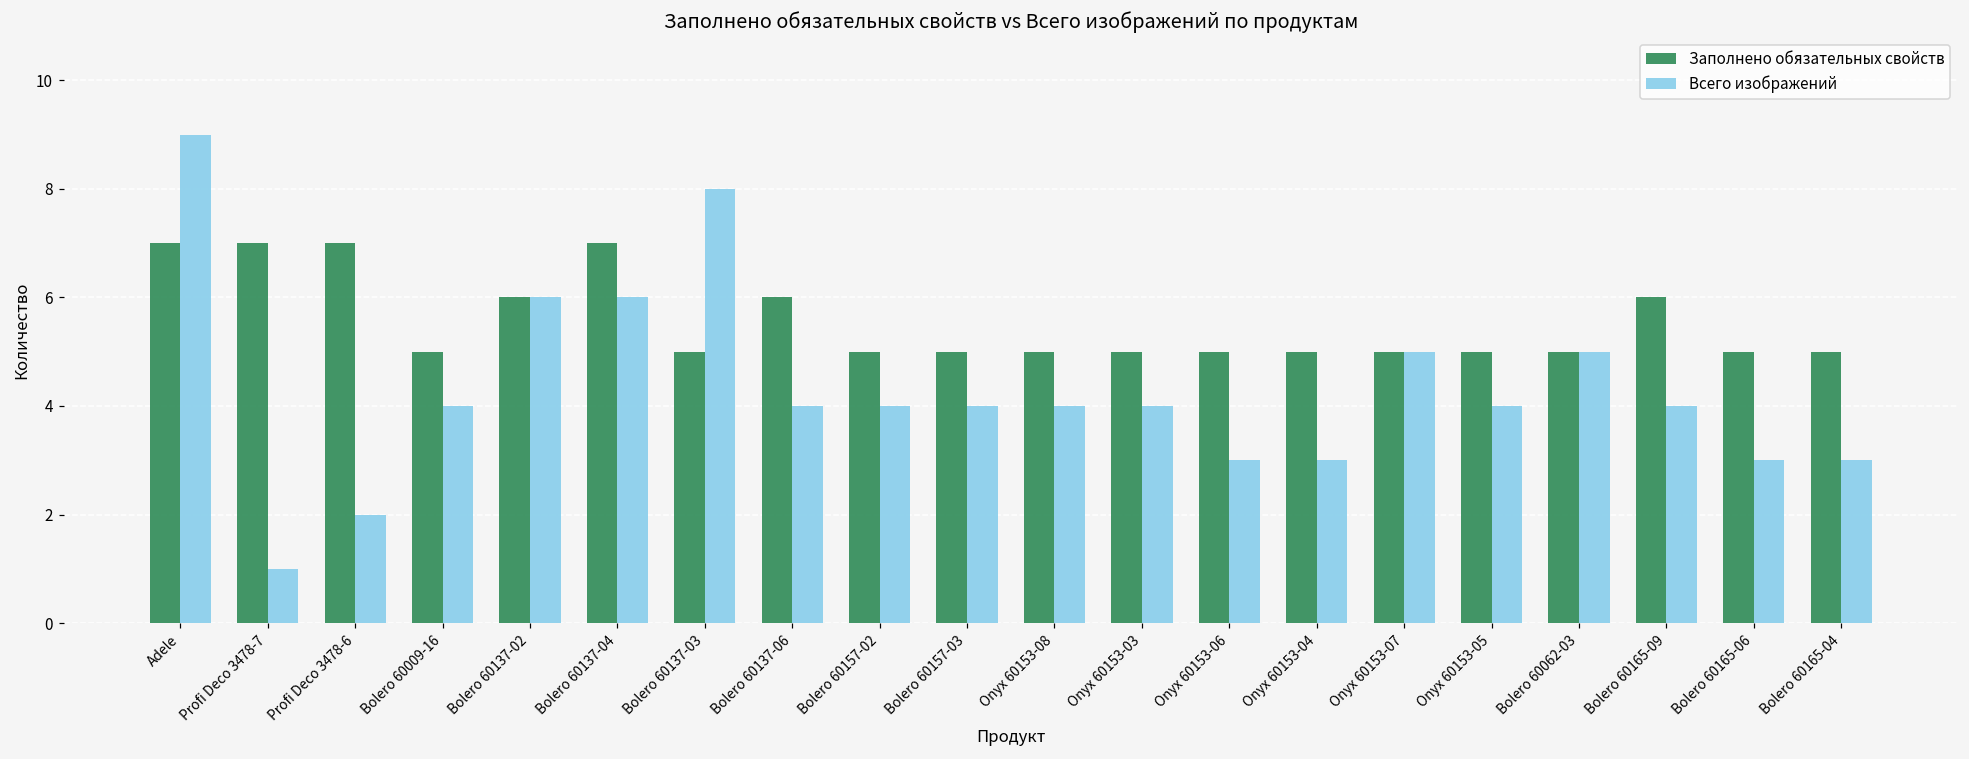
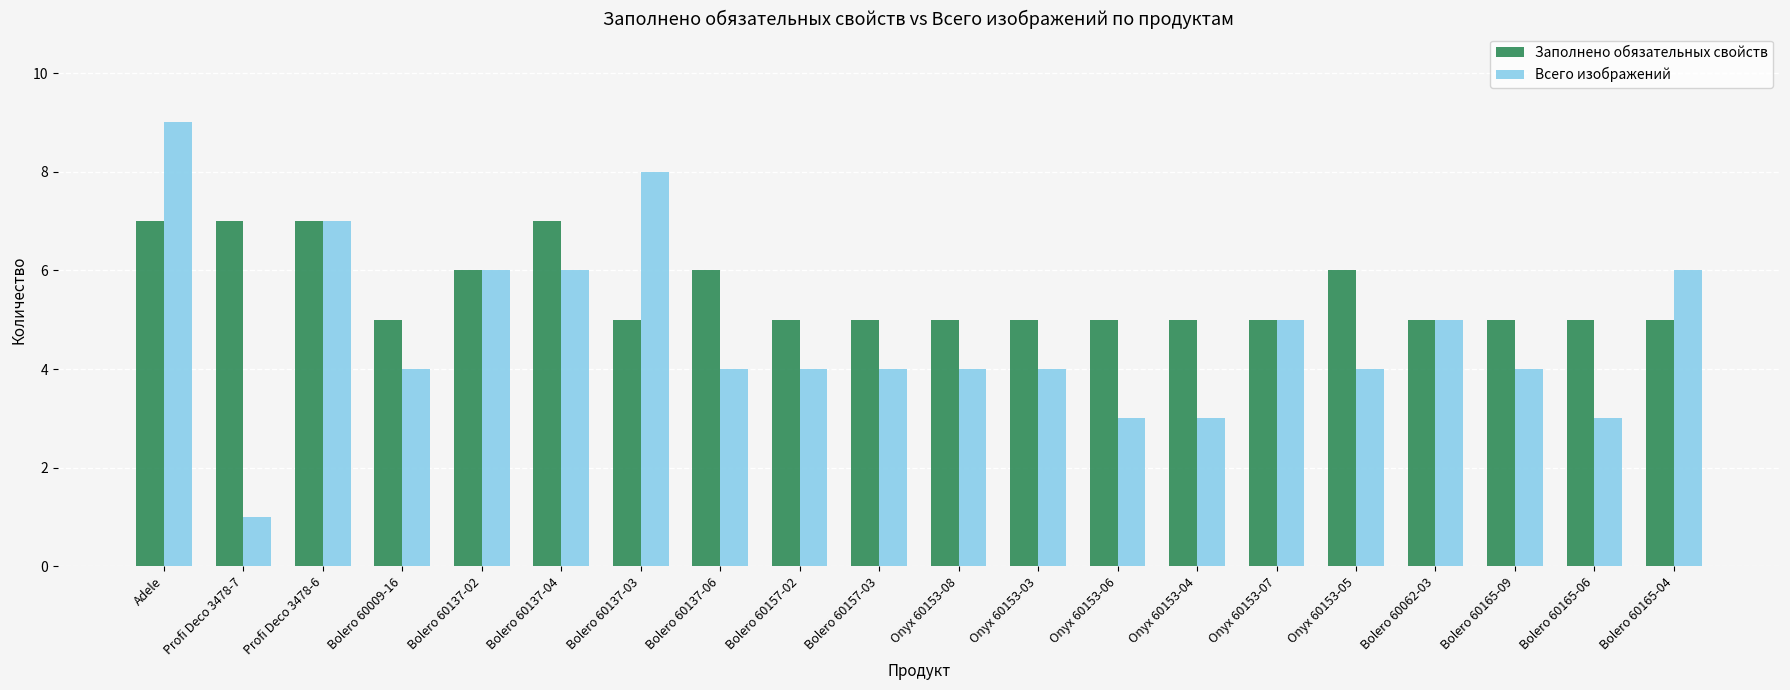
  {
    "Заполнено обязательных свойств": {
      "Adele": 7,
      "Profi Deco 3478-7": 7,
      "Profi Deco 3478-6": 7,
      "Bolero 60009-16": 5,
      "Bolero 60137-02": 6,
      "Bolero 60137-04": 7,
      "Bolero 60137-03": 5,
      "Bolero 60137-06": 6,
      "Bolero 60157-02": 5,
      "Bolero 60157-03": 5,
      "Onyx 60153-08": 5,
      "Onyx 60153-03": 5,
      "Onyx 60153-06": 5,
      "Onyx 60153-04": 5,
      "Onyx 60153-07": 5,
-     "Onyx 60153-05": 5,
+     "Onyx 60153-05": 6,
      "Bolero 60062-03": 5,
-     "Bolero 60165-09": 6,
+     "Bolero 60165-09": 5,
      "Bolero 60165-06": 5,
      "Bolero 60165-04": 5
    },
    "Всего изображений": {
      "Adele": 9,
      "Profi Deco 3478-7": 1,
-     "Profi Deco 3478-6": 2,
+     "Profi Deco 3478-6": 7,
      "Bolero 60009-16": 4,
      "Bolero 60137-02": 6,
      "Bolero 60137-04": 6,
      "Bolero 60137-03": 8,
      "Bolero 60137-06": 4,
      "Bolero 60157-02": 4,
      "Bolero 60157-03": 4,
      "Onyx 60153-08": 4,
      "Onyx 60153-03": 4,
      "Onyx 60153-06": 3,
      "Onyx 60153-04": 3,
      "Onyx 60153-07": 5,
      "Onyx 60153-05": 4,
      "Bolero 60062-03": 5,
      "Bolero 60165-09": 4,
      "Bolero 60165-06": 3,
-     "Bolero 60165-04": 3
+     "Bolero 60165-04": 6
    }
  }
